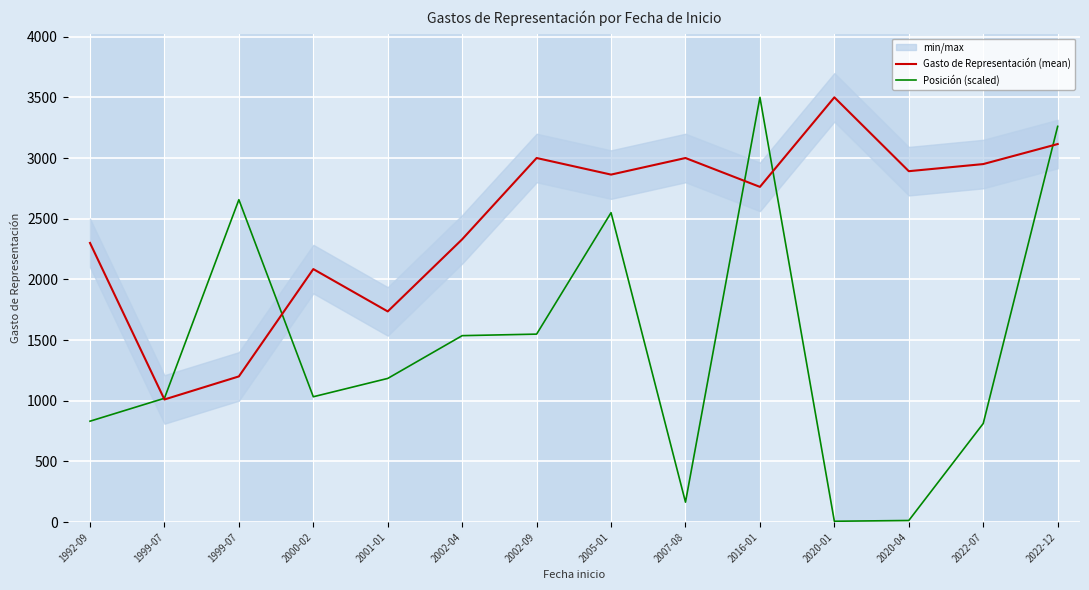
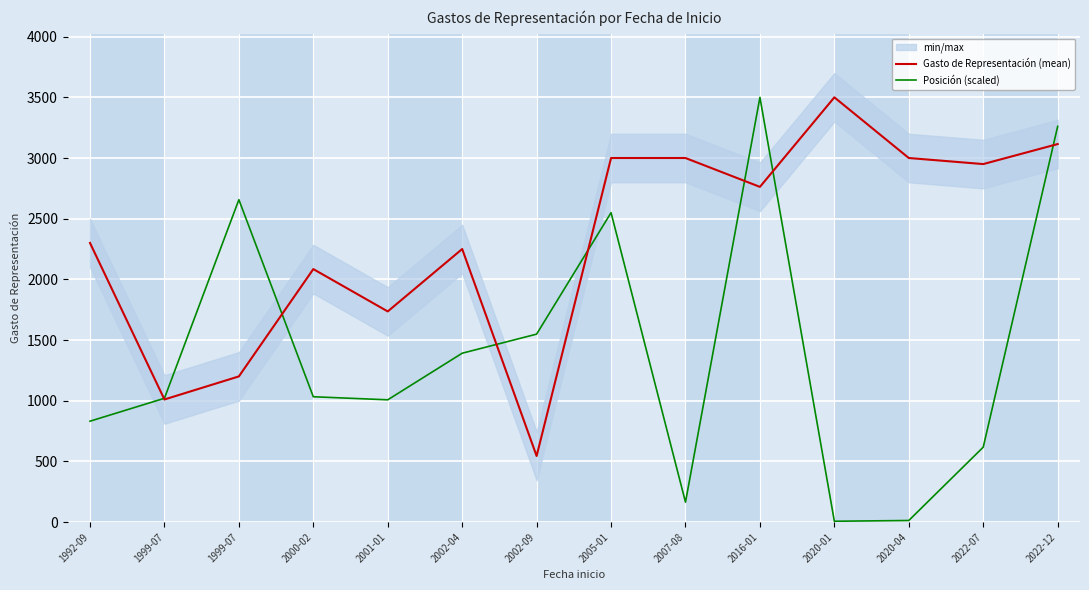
  {
    "Gasto de Representación (mean)": {
      "1992-09": 2300,
      "2000-02": 2080,
      "2001-01": 1740,
-     "2002-04": 2330,
-     "2002-09": 3000,
-     "2005-01": 2860,
+     "2002-04": 2250,
+     "2002-09": 540,
+     "2005-01": 3000,
      "2007-08": 3000,
      "2016-01": 2760,
      "2020-01": 3500,
-     "2020-04": 2890,
+     "2020-04": 3000,
      "2022-07": 2950,
      "2022-12": 3120
    },
    "Posición (scaled)": {
      "1992-09": 830,
      "2000-02": 1030,
-     "2001-01": 1180,
-     "2002-04": 1540,
+     "2001-01": 1010,
+     "2002-04": 1390,
      "2002-09": 1550,
      "2005-01": 2550,
      "2007-08": 160,
      "2016-01": 3500,
      "2020-01": 10,
      "2020-04": 10,
-     "2022-07": 810,
+     "2022-07": 620,
      "2022-12": 3260
    }
  }
